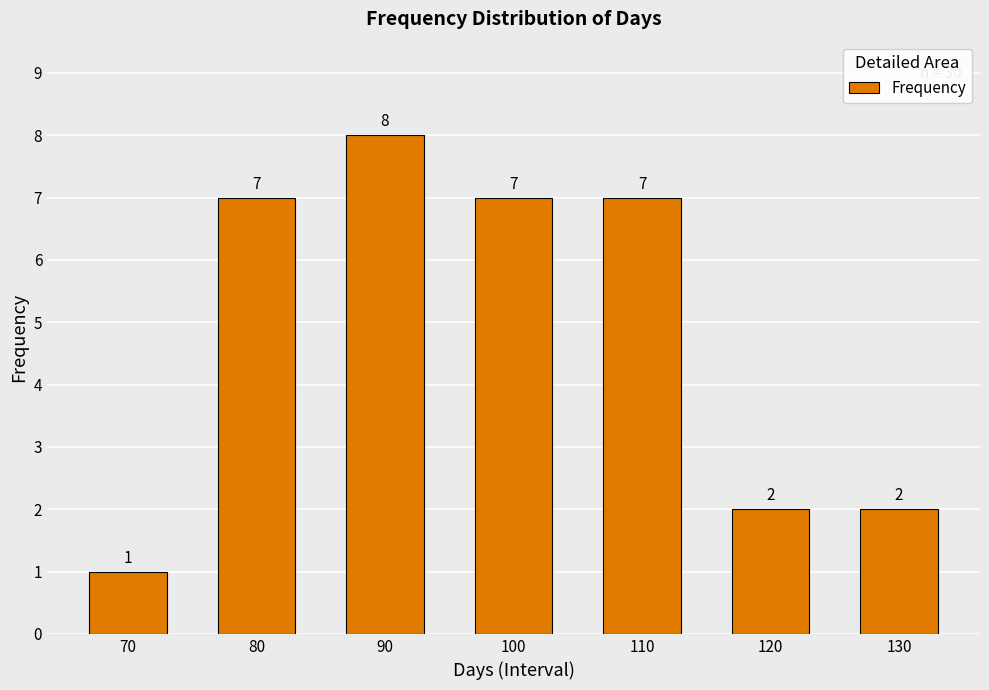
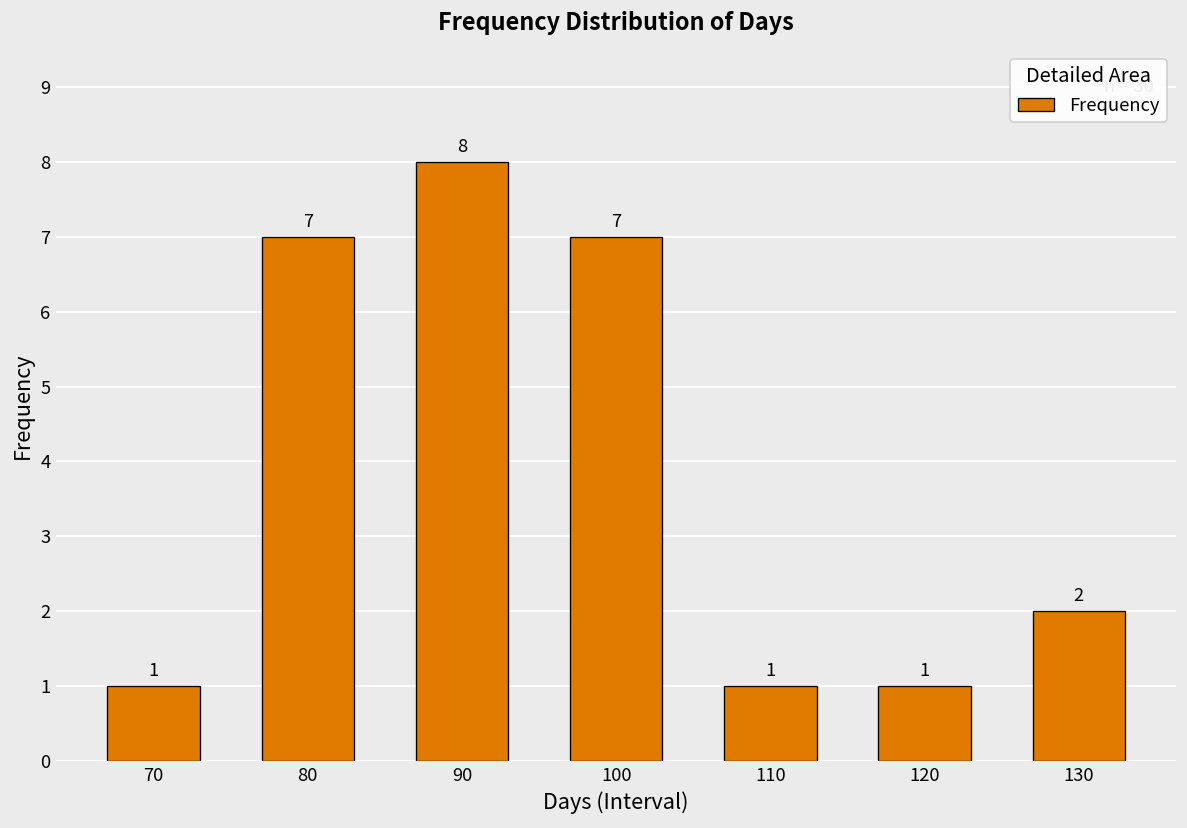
  {
    "70": 1,
    "80": 7,
    "90": 8,
    "100": 7,
-   "110": 7,
-   "120": 2,
+   "110": 1,
+   "120": 1,
    "130": 2
  }
